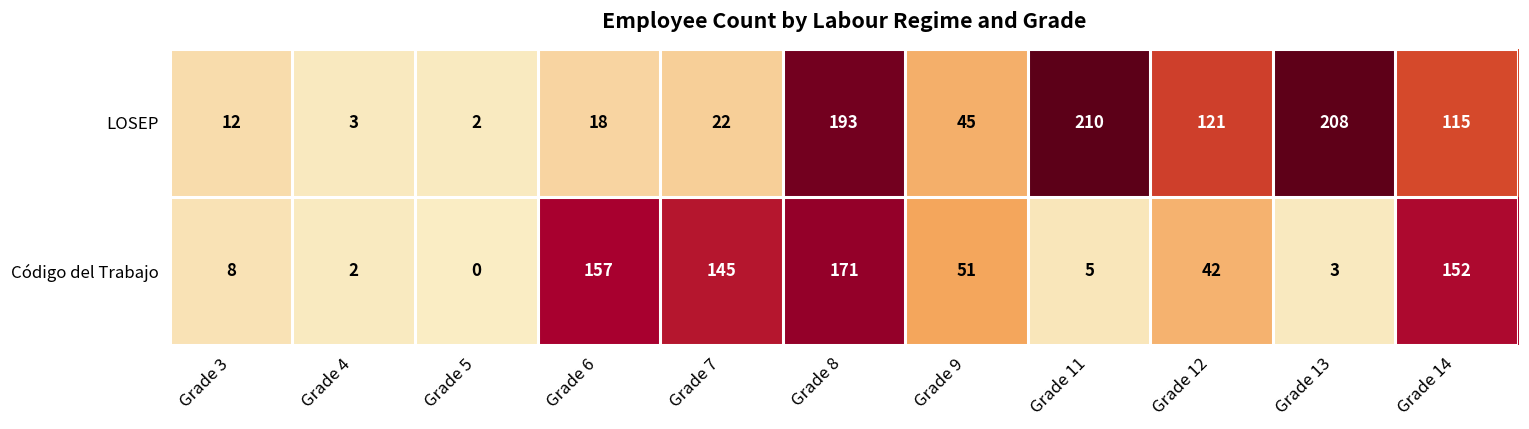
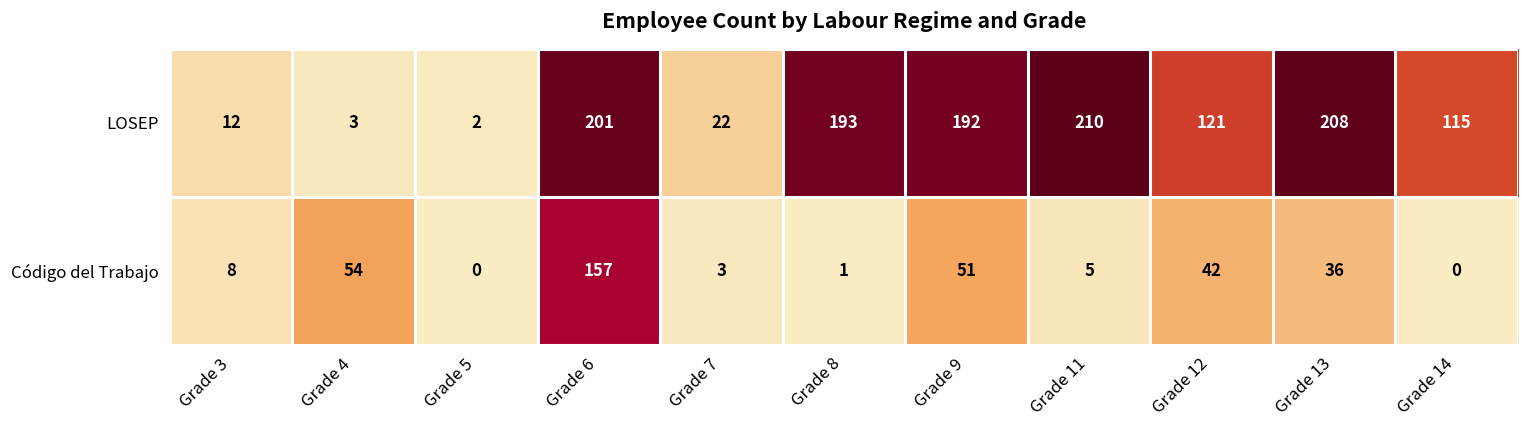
  {
    "LOSEP": {
      "Grade 3": 12,
      "Grade 4": 3,
      "Grade 5": 2,
-     "Grade 6": 18,
+     "Grade 6": 201,
      "Grade 7": 22,
      "Grade 8": 193,
-     "Grade 9": 45,
+     "Grade 9": 192,
      "Grade 11": 210,
      "Grade 12": 121,
      "Grade 13": 208,
      "Grade 14": 115
    },
    "Código del Trabajo": {
      "Grade 3": 8,
-     "Grade 4": 2,
+     "Grade 4": 54,
      "Grade 5": 0,
      "Grade 6": 157,
-     "Grade 7": 145,
-     "Grade 8": 171,
+     "Grade 7": 3,
+     "Grade 8": 1,
      "Grade 9": 51,
      "Grade 11": 5,
      "Grade 12": 42,
-     "Grade 13": 3,
-     "Grade 14": 152
+     "Grade 13": 36,
+     "Grade 14": 0
    }
  }
